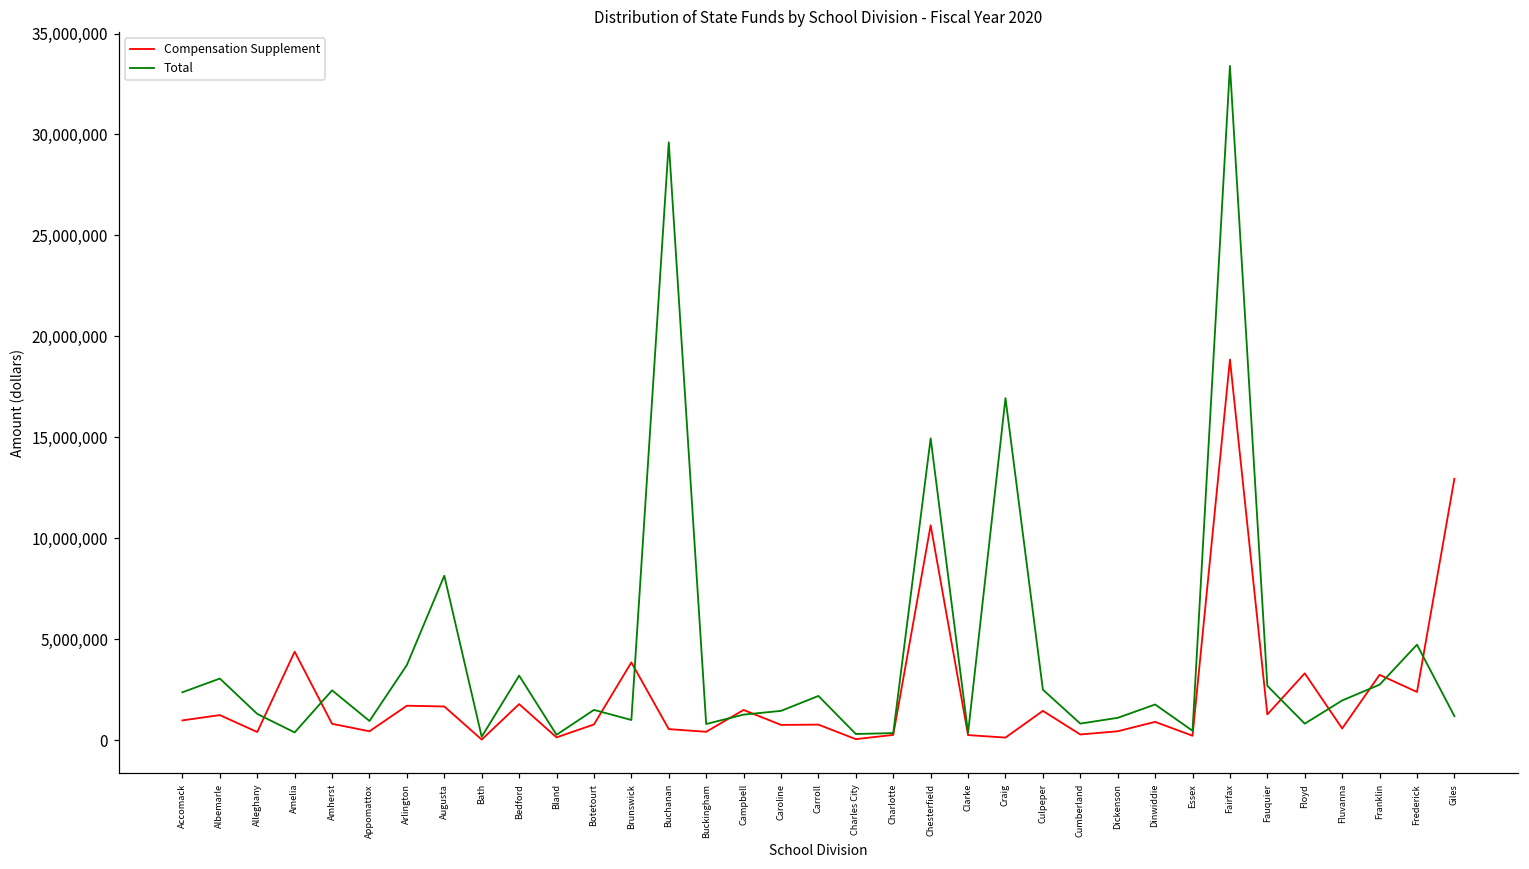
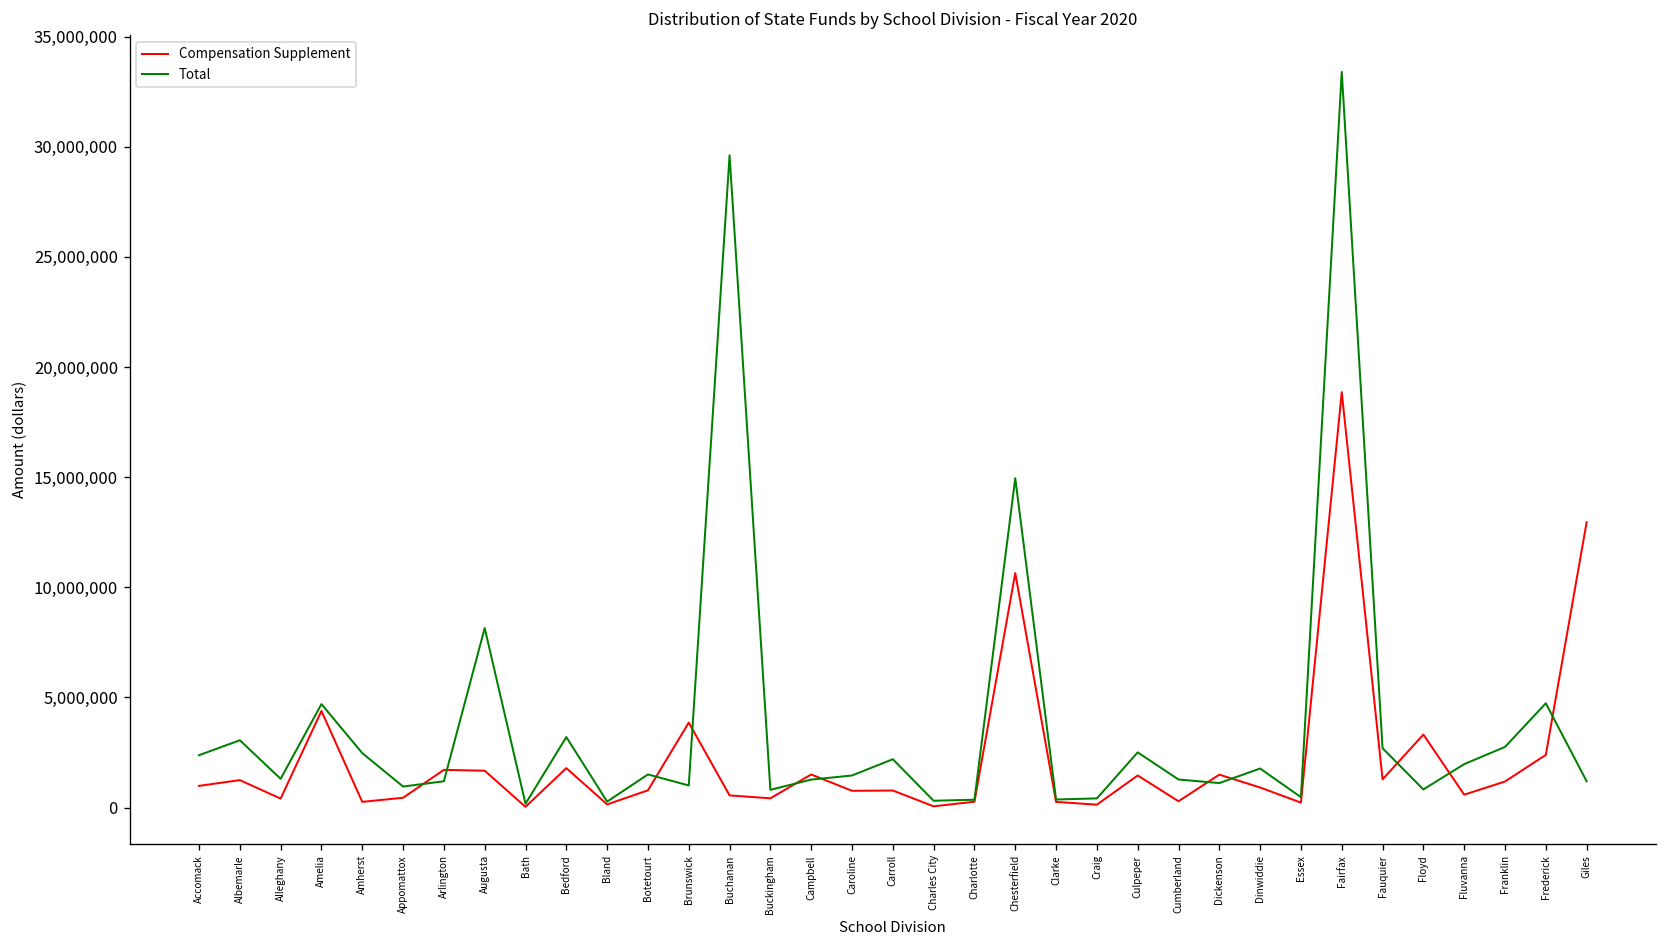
  {
    "Compensation Supplement": {
      "Accomack": "1,000,000",
      "Albemarle": "1,200,000",
      "Alleghany": "400,000",
      "Amelia": "4,400,000",
-     "Amherst": "800,000",
+     "Amherst": "300,000",
      "Appomattox": "400,000",
      "Arlington": "1,700,000",
      "Augusta": "1,700,000",
      "Bath": "0",
      "Bedford": "1,800,000",
      "Botetourt": "800,000",
      "Brunswick": "3,900,000",
      "Buchanan": "600,000",
      "Buckingham": "400,000",
      "Campbell": "1,500,000",
      "Caroline": "800,000",
      "Carroll": "800,000",
      "Charles City": "100,000",
      "Chesterfield": "10,600,000",
      "Craig": "100,000",
      "Culpeper": "1,500,000",
      "Cumberland": "300,000",
-     "Dickenson": "400,000",
+     "Dickenson": "1,500,000",
      "Dinwiddie": "900,000",
      "Essex": "200,000",
      "Fairfax": "18,900,000",
      "Fauquier": "1,300,000",
      "Floyd": "3,300,000",
      "Fluvanna": "600,000",
-     "Franklin": "3,200,000",
+     "Franklin": "1,200,000",
      "Frederick": "2,400,000",
      "Giles": "13,000,000"
    },
    "Total": {
      "Accomack": "2,400,000",
      "Albemarle": "3,100,000",
      "Alleghany": "1,300,000",
-     "Amelia": "400,000",
+     "Amelia": "4,700,000",
      "Amherst": "2,500,000",
      "Appomattox": "1,000,000",
-     "Arlington": "3,700,000",
+     "Arlington": "1,200,000",
      "Augusta": "8,100,000",
      "Bath": "200,000",
      "Bedford": "3,200,000",
      "Botetourt": "1,500,000",
      "Brunswick": "1,000,000",
      "Buchanan": "29,600,000",
      "Buckingham": "800,000",
      "Campbell": "1,300,000",
      "Caroline": "1,500,000",
      "Carroll": "2,200,000",
      "Charles City": "300,000",
      "Chesterfield": "15,000,000",
-     "Craig": "16,900,000",
+     "Craig": "400,000",
      "Culpeper": "2,500,000",
-     "Cumberland": "800,000",
+     "Cumberland": "1,300,000",
      "Dickenson": "1,100,000",
      "Dinwiddie": "1,800,000",
      "Essex": "500,000",
      "Fairfax": "33,400,000",
      "Fauquier": "2,700,000",
      "Floyd": "800,000",
      "Fluvanna": "2,000,000",
      "Franklin": "2,800,000",
      "Frederick": "4,700,000",
      "Giles": "1,200,000"
    }
  }
